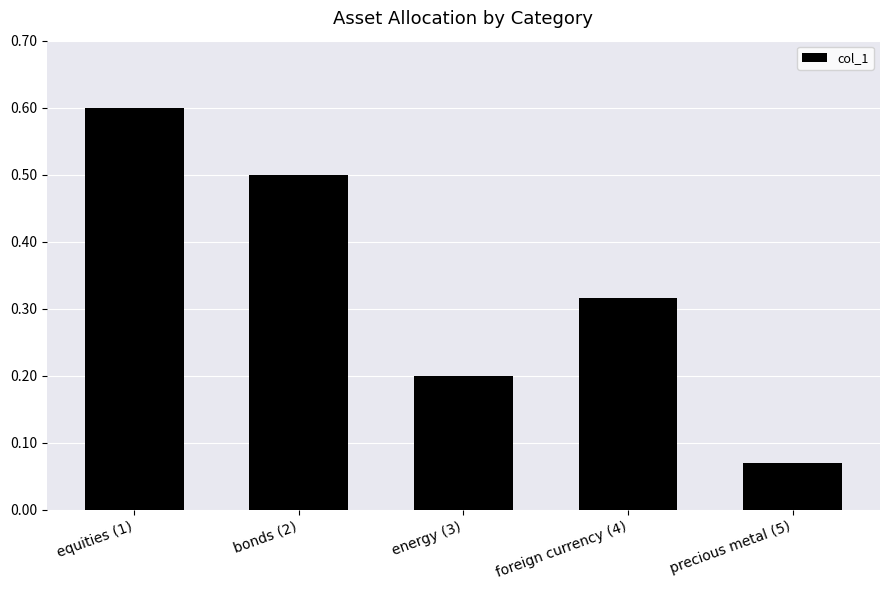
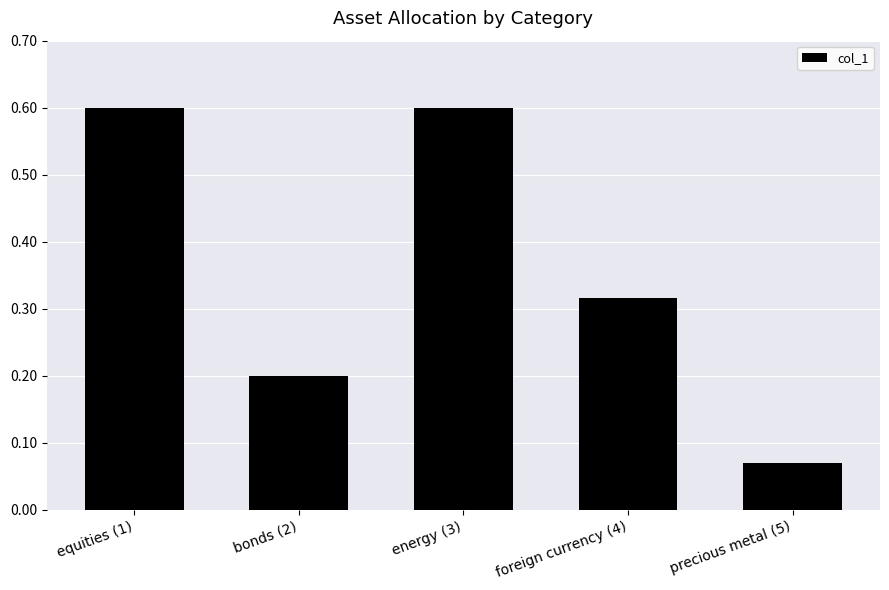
  {
    "equities (1)": 0.6,
-   "bonds (2)": 0.5,
-   "energy (3)": 0.2,
+   "bonds (2)": 0.2,
+   "energy (3)": 0.6,
    "foreign currency (4)": 0.32,
    "precious metal (5)": 0.07
  }
